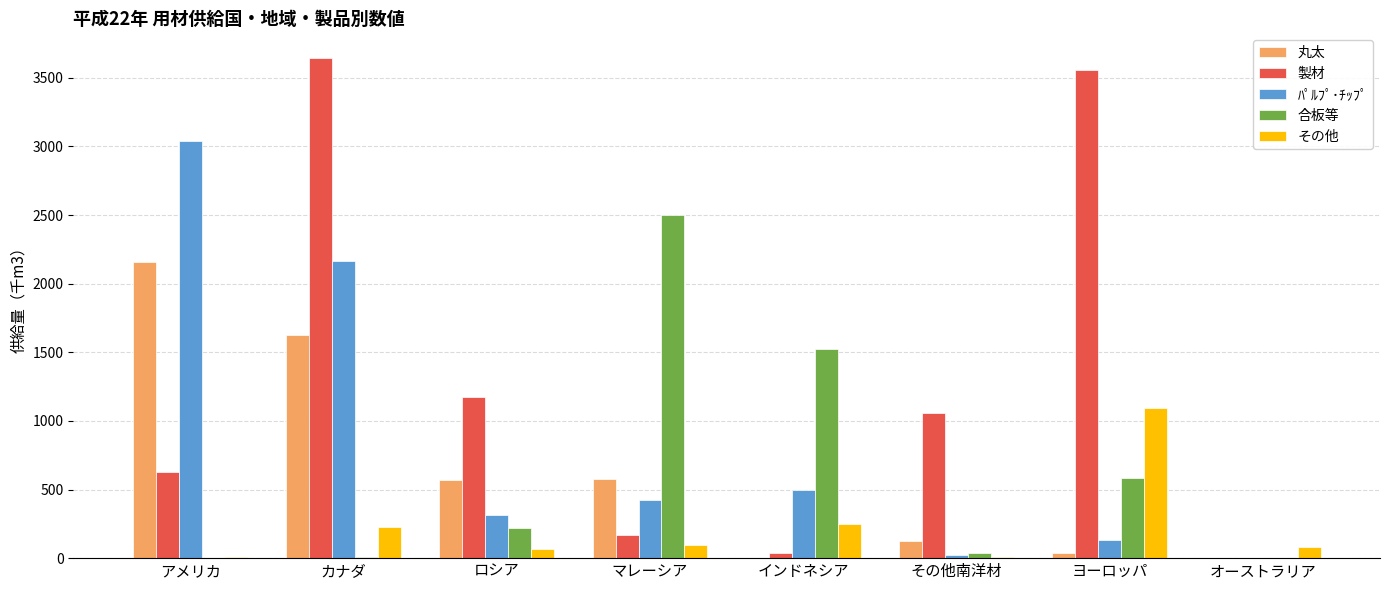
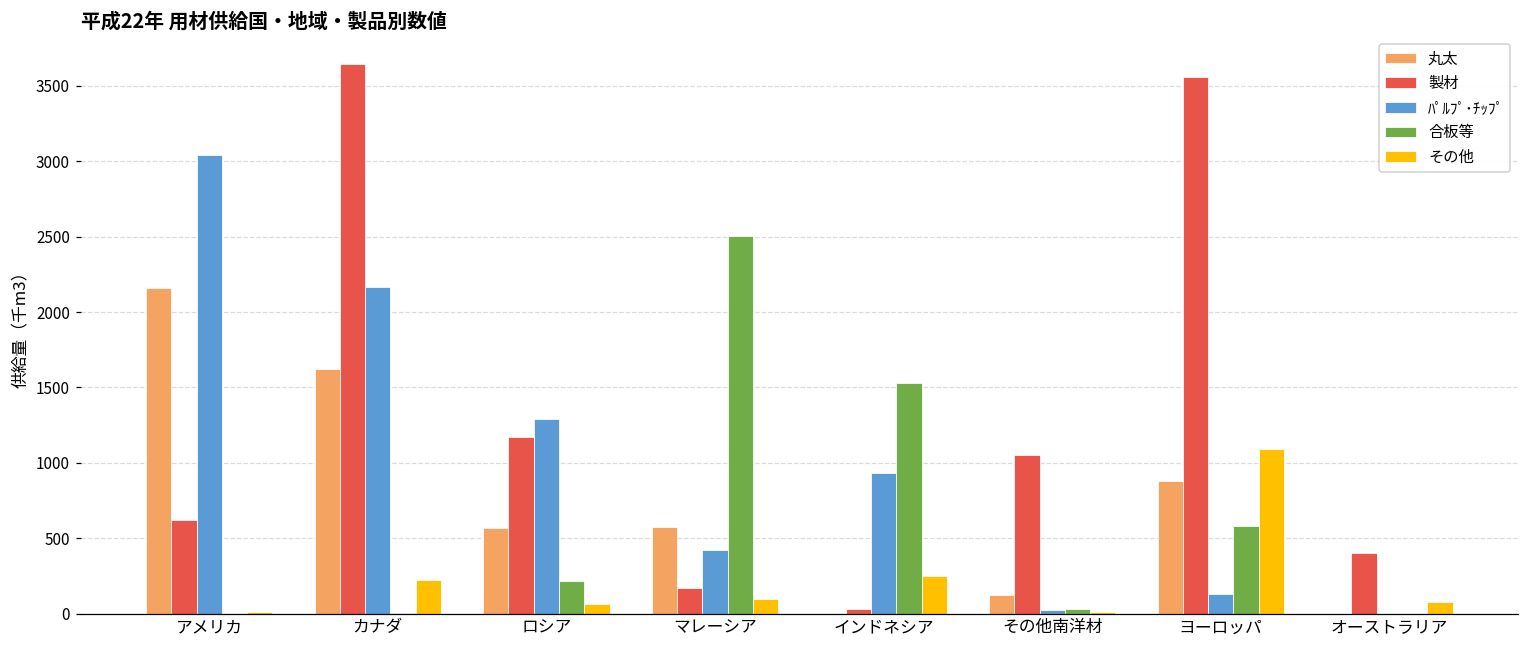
  {
    "丸太": {
      "アメリカ": 2160,
      "カナダ": 1630,
      "ロシア": 570,
      "マレーシア": 580,
      "その他南洋材": 130,
-     "ヨーロッパ": 40
+     "ヨーロッパ": 880
    },
    "製材": {
      "アメリカ": 620,
      "カナダ": 3640,
      "ロシア": 1170,
      "マレーシア": 170,
      "インドネシア": 30,
      "その他南洋材": 1060,
      "ヨーロッパ": 3560,
-     "オーストラリア": 0
+     "オーストラリア": 400
    },
    "ﾊﾟﾙﾌﾟ･ﾁｯﾌﾟ": {
      "アメリカ": 3040,
      "カナダ": 2160,
-     "ロシア": 320,
+     "ロシア": 1290,
      "マレーシア": 420,
-     "インドネシア": 490,
+     "インドネシア": 930,
      "その他南洋材": 30,
      "ヨーロッパ": 130,
      "オーストラリア": 0
    },
    "合板等": {
      "ロシア": 220,
      "マレーシア": 2500,
      "インドネシア": 1530,
      "その他南洋材": 40,
      "ヨーロッパ": 580,
      "オーストラリア": 0
    },
    "その他": {
      "カナダ": 230,
      "ロシア": 70,
      "マレーシア": 100,
      "インドネシア": 250,
      "ヨーロッパ": 1090,
      "オーストラリア": 80
    }
  }
